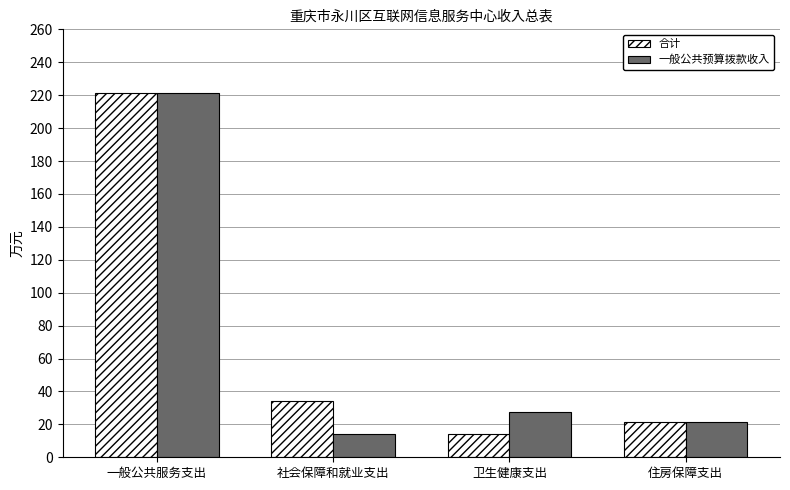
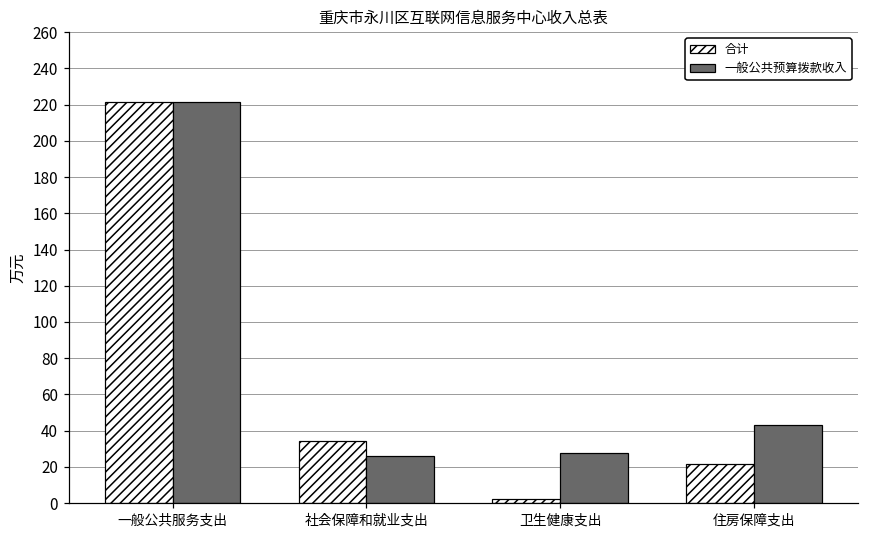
  {
    "合计": {
      "一般公共服务支出": 222,
      "社会保障和就业支出": 34,
-     "卫生健康支出": 14,
+     "卫生健康支出": 2,
      "住房保障支出": 22
    },
    "一般公共预算拨款收入": {
      "一般公共服务支出": 222,
-     "社会保障和就业支出": 14,
+     "社会保障和就业支出": 26,
      "卫生健康支出": 28,
-     "住房保障支出": 22
+     "住房保障支出": 43
    }
  }
